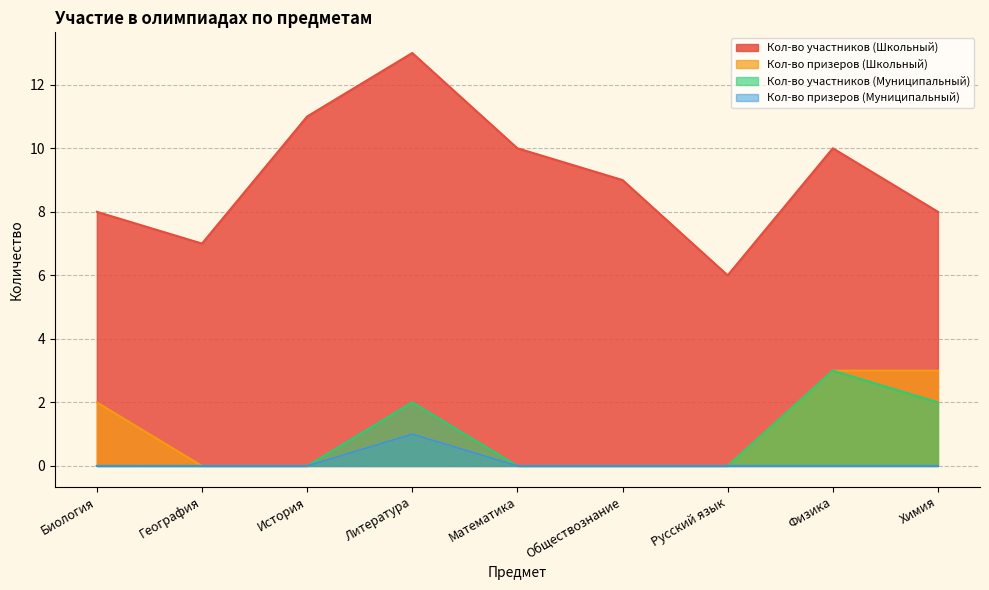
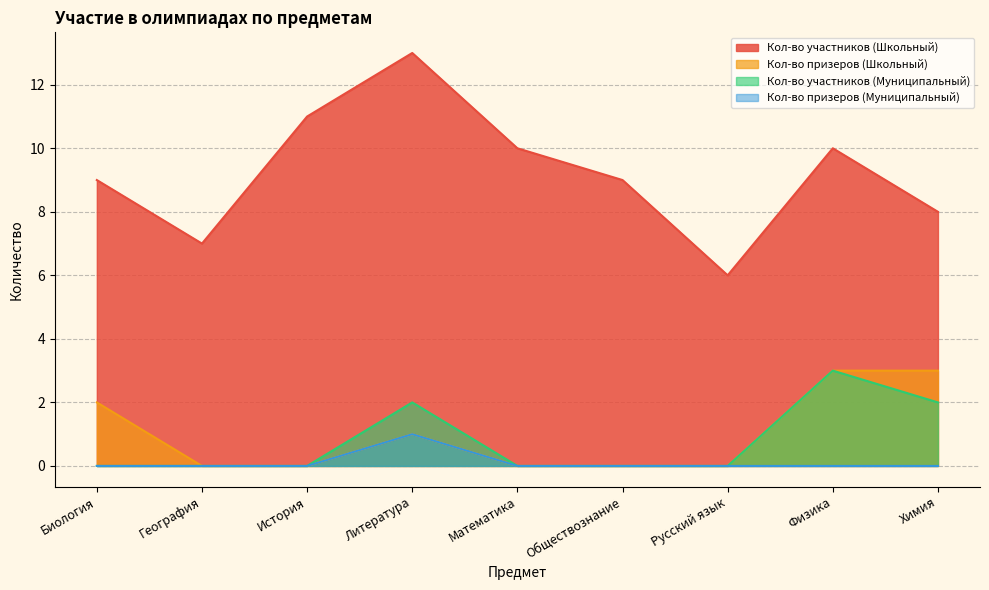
  {
    "Кол-во участников (Школьный)": {
-     "Биология": 8,
+     "Биология": 9,
      "География": 7,
      "История": 11,
      "Литература": 13,
      "Математика": 10,
      "Обществознание": 9,
      "Русский язык": 6,
      "Физика": 10,
      "Химия": 8
    },
    "Кол-во призеров (Школьный)": {
      "Биология": 2,
      "Химия": 3
    },
    "Кол-во участников (Муниципальный)": {
      "Литература": 2,
      "Химия": 2
    },
    "Кол-во призеров (Муниципальный)": {
      "Физика": 0,
      "Химия": 0
    }
  }
